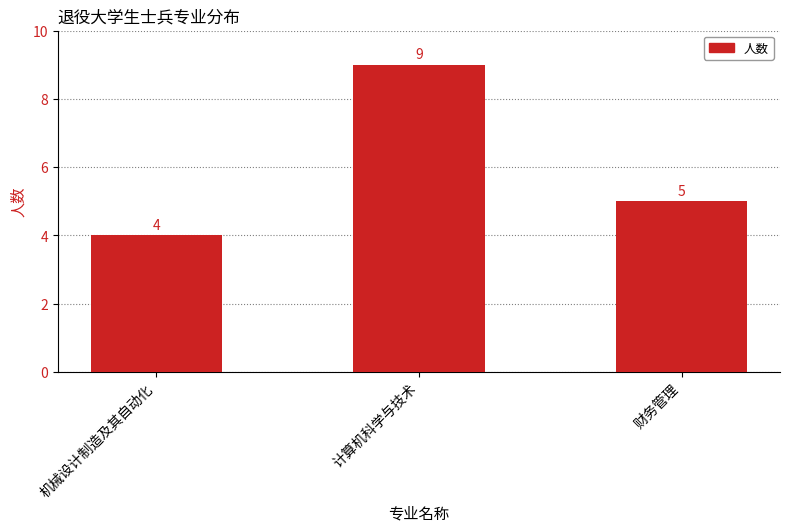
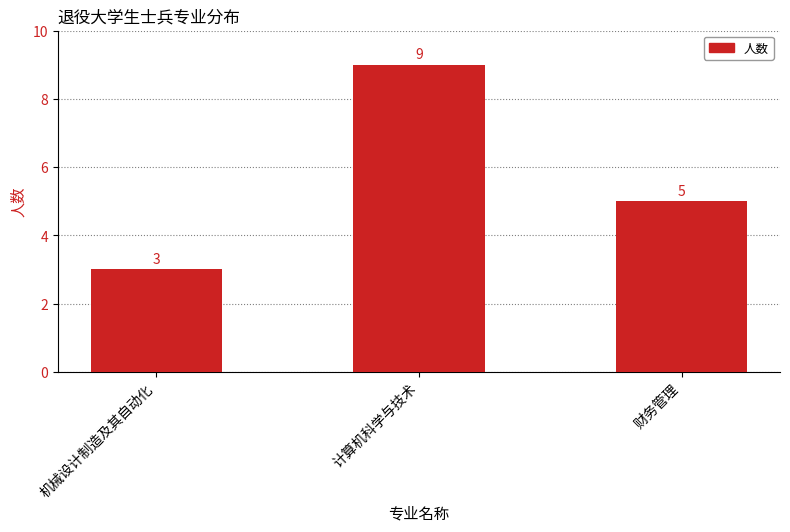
  {
-   "机械设计制造及其自动化": 4,
+   "机械设计制造及其自动化": 3,
    "计算机科学与技术": 9,
    "财务管理": 5
  }
